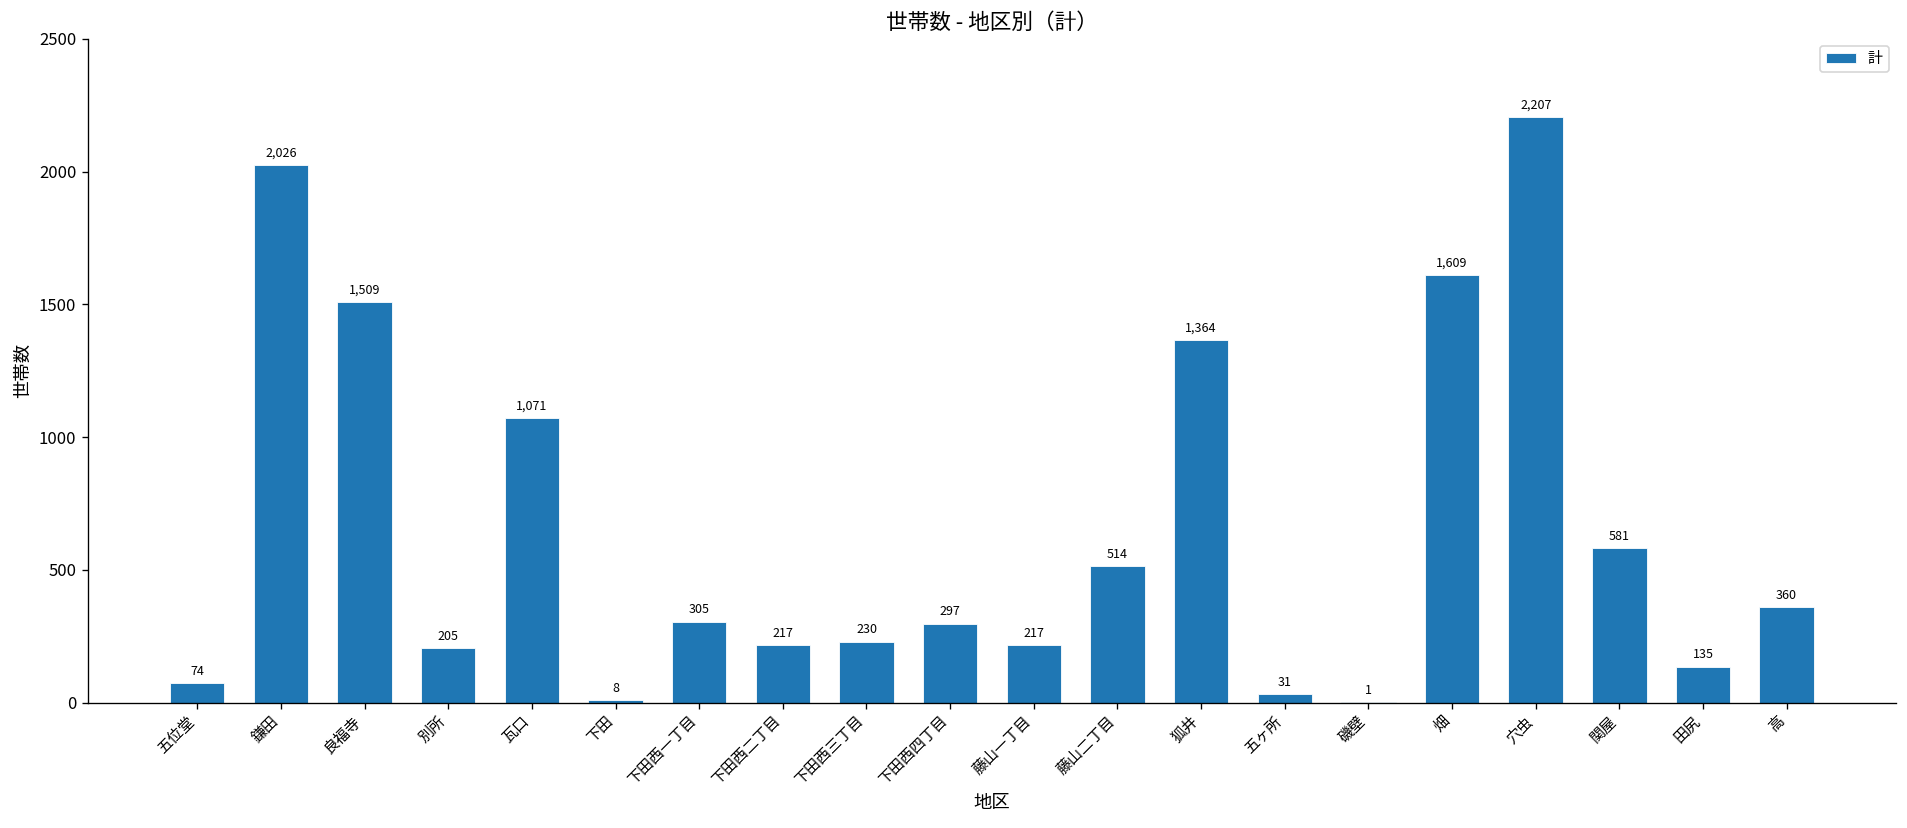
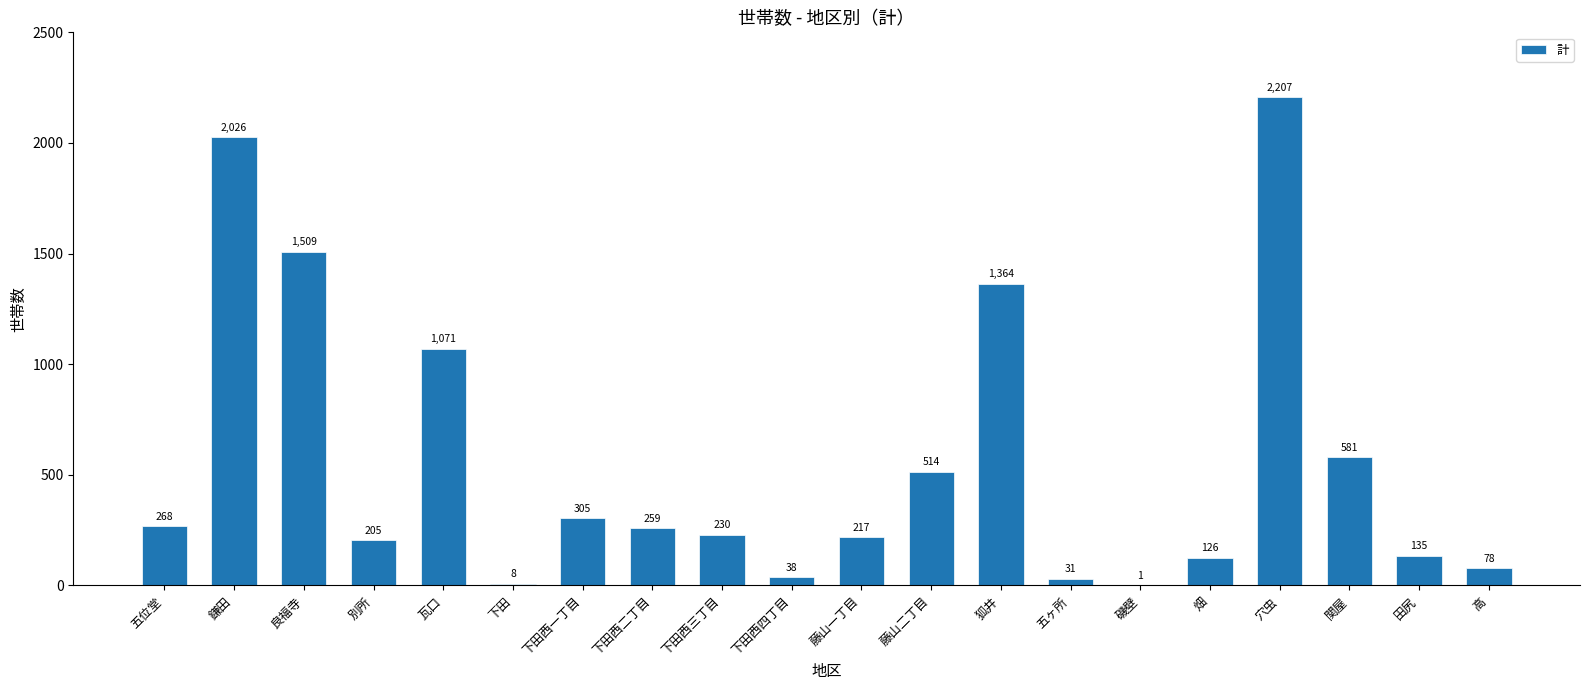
  {
-   "五位堂": "74",
+   "五位堂": "268",
    "鎌田": "2,026",
    "良福寺": "1,509",
    "別所": "205",
    "瓦口": "1,071",
    "下田": "8",
    "下田西一丁目": "305",
-   "下田西二丁目": "217",
+   "下田西二丁目": "259",
    "下田西三丁目": "230",
-   "下田西四丁目": "297",
+   "下田西四丁目": "38",
    "藤山一丁目": "217",
    "藤山二丁目": "514",
    "狐井": "1,364",
    "五ヶ所": "31",
    "磯壁": "1",
-   "畑": "1,609",
+   "畑": "126",
    "穴虫": "2,207",
    "関屋": "581",
    "田尻": "135",
-   "高": "360"
+   "高": "78"
  }
